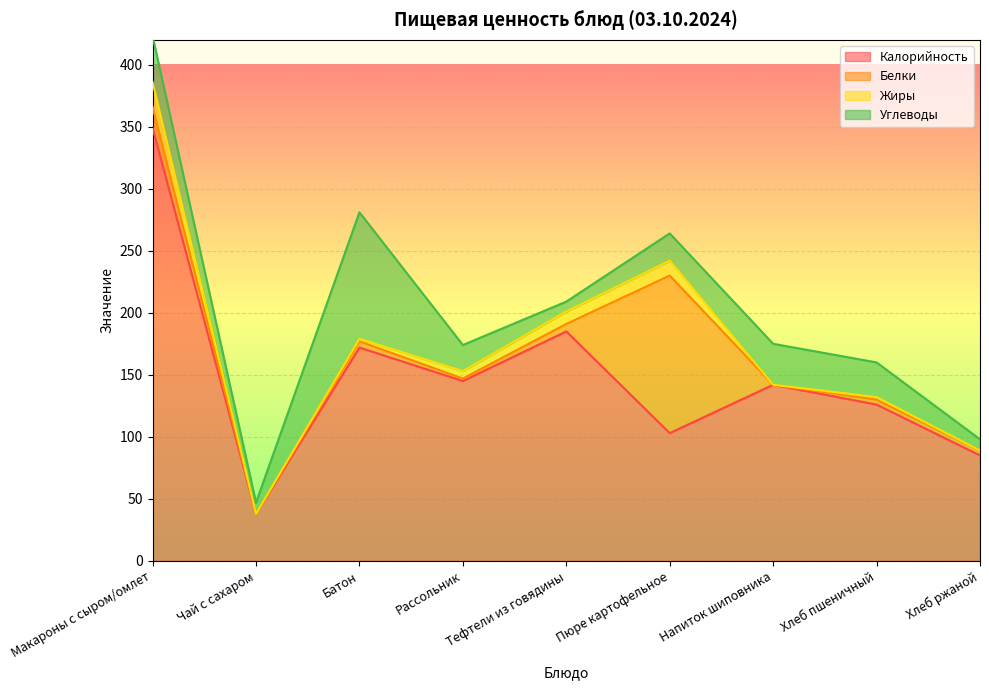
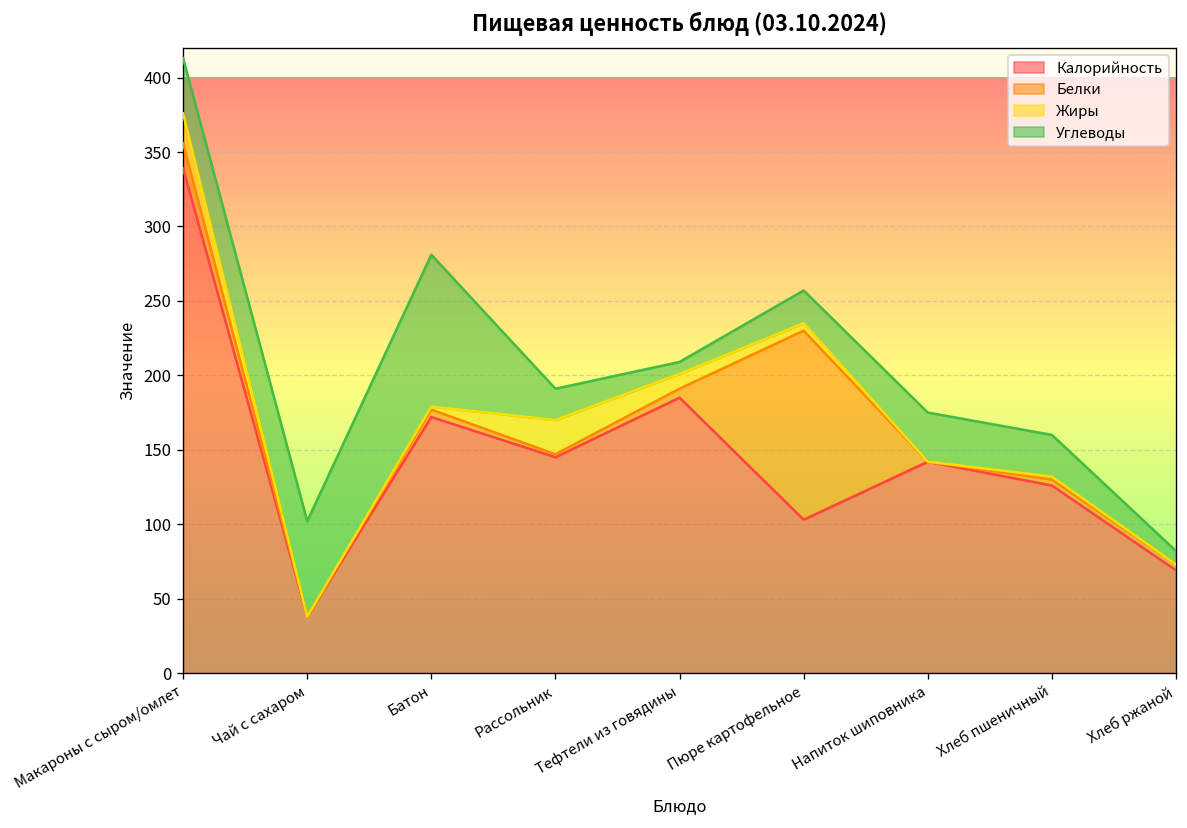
  {
    "Калорийность": {
-     "Макароны с сыром/омлет": 349,
+     "Макароны с сыром/омлет": 339,
      "Батон": 172,
      "Тефтели из говядины": 185,
      "Пюре картофельное": 103,
      "Хлеб пшеничный": 126,
-     "Хлеб ржаной": 85
+     "Хлеб ржаной": 69
    },
    "Белки": {
      "Макароны с сыром/омлет": 17,
      "Тефтели из говядины": 6,
      "Пюре картофельное": 127
    },
    "Жиры": {
      "Макароны с сыром/омлет": 20,
-     "Рассольник": 6,
+     "Рассольник": 23,
      "Тефтели из говядины": 10,
-     "Пюре картофельное": 12
+     "Пюре картофельное": 5
    },
    "Углеводы": {
-     "Чай с сахаром": 9,
+     "Чай с сахаром": 64,
      "Батон": 102,
      "Рассольник": 21,
      "Тефтели из говядины": 8,
      "Пюре картофельное": 22,
      "Напиток шиповника": 33,
      "Хлеб пшеничный": 28,
      "Хлеб ржаной": 9
    }
  }
